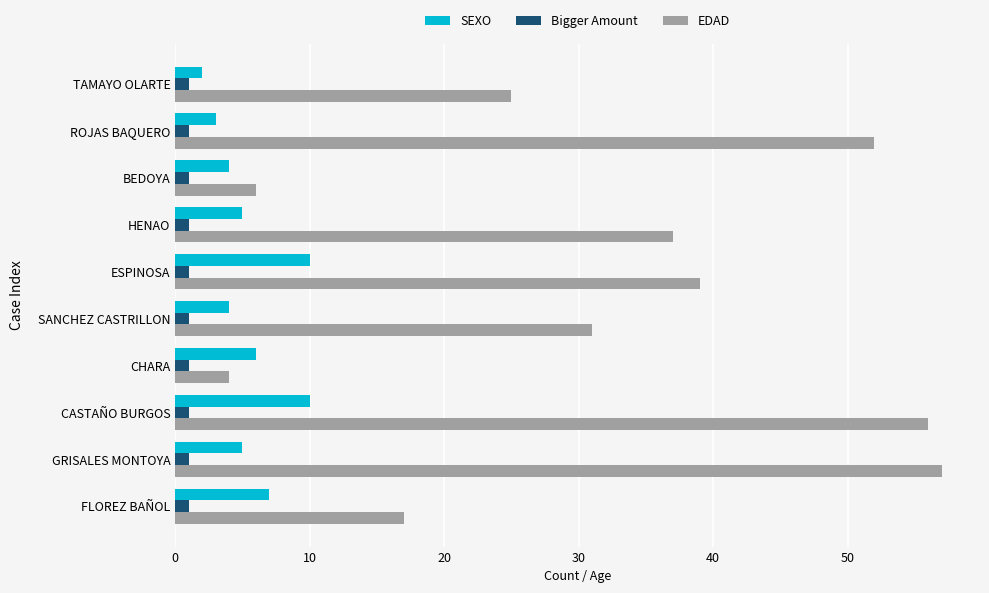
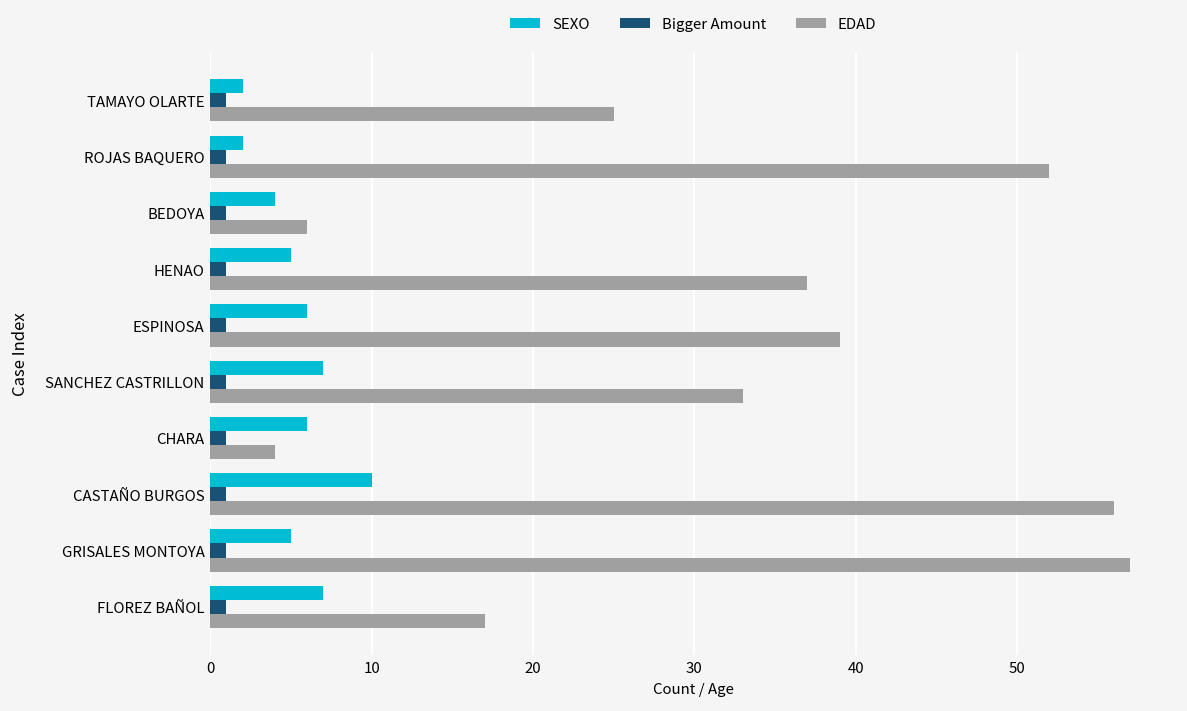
  {
    "SEXO": {
      "TAMAYO OLARTE": 2,
-     "ROJAS BAQUERO": 3,
+     "ROJAS BAQUERO": 2,
      "BEDOYA": 4,
      "HENAO": 5,
-     "ESPINOSA": 10,
-     "SANCHEZ CASTRILLON": 4,
+     "ESPINOSA": 6,
+     "SANCHEZ CASTRILLON": 7,
      "CHARA": 6,
      "CASTAÑO BURGOS": 10,
      "GRISALES MONTOYA": 5,
      "FLOREZ BAÑOL": 7
    },
    "Bigger Amount": {
      "TAMAYO OLARTE": 1,
      "ROJAS BAQUERO": 1,
      "BEDOYA": 1,
      "HENAO": 1,
      "ESPINOSA": 1,
      "SANCHEZ CASTRILLON": 1,
      "CHARA": 1,
      "CASTAÑO BURGOS": 1,
      "GRISALES MONTOYA": 1,
      "FLOREZ BAÑOL": 1
    },
    "EDAD": {
      "TAMAYO OLARTE": 25,
      "ROJAS BAQUERO": 52,
      "BEDOYA": 6,
      "HENAO": 37,
      "ESPINOSA": 39,
-     "SANCHEZ CASTRILLON": 31,
+     "SANCHEZ CASTRILLON": 33,
      "CHARA": 4,
      "CASTAÑO BURGOS": 56,
      "GRISALES MONTOYA": 57,
      "FLOREZ BAÑOL": 17
    }
  }
